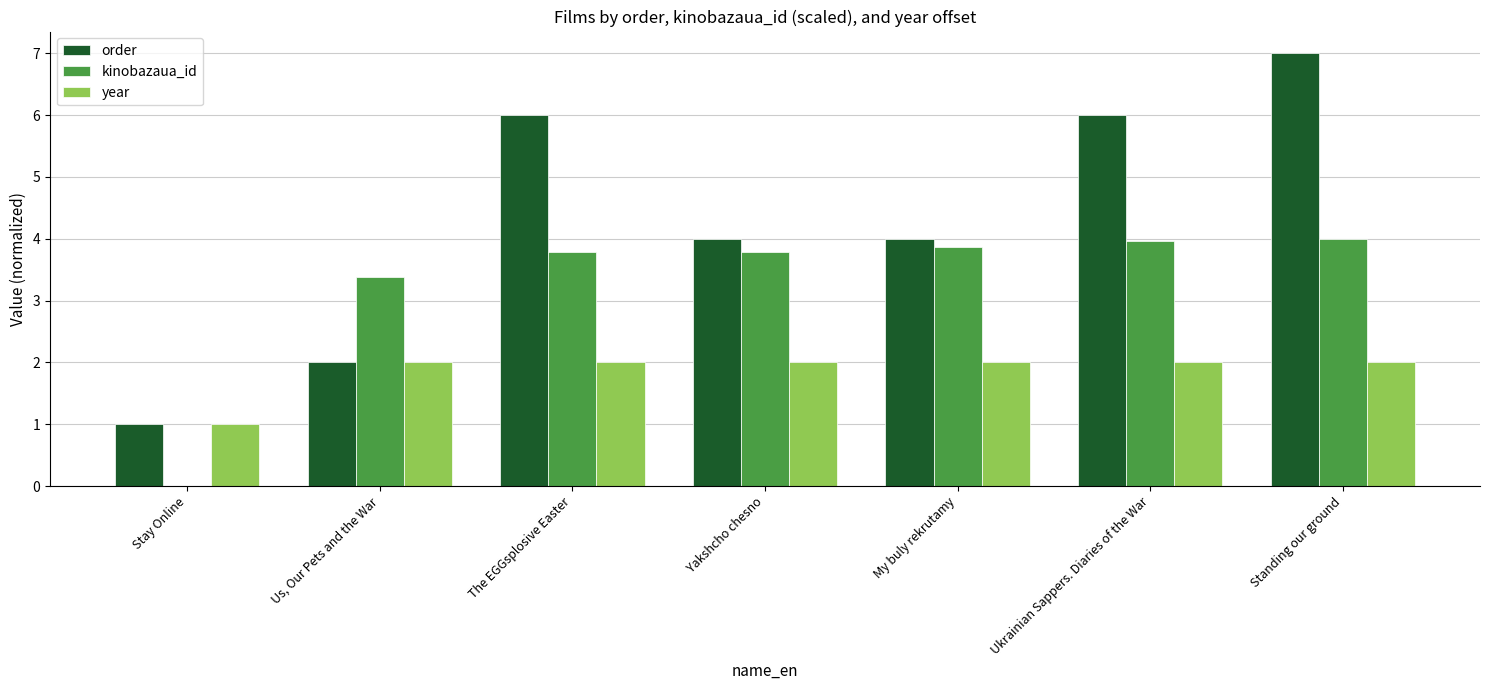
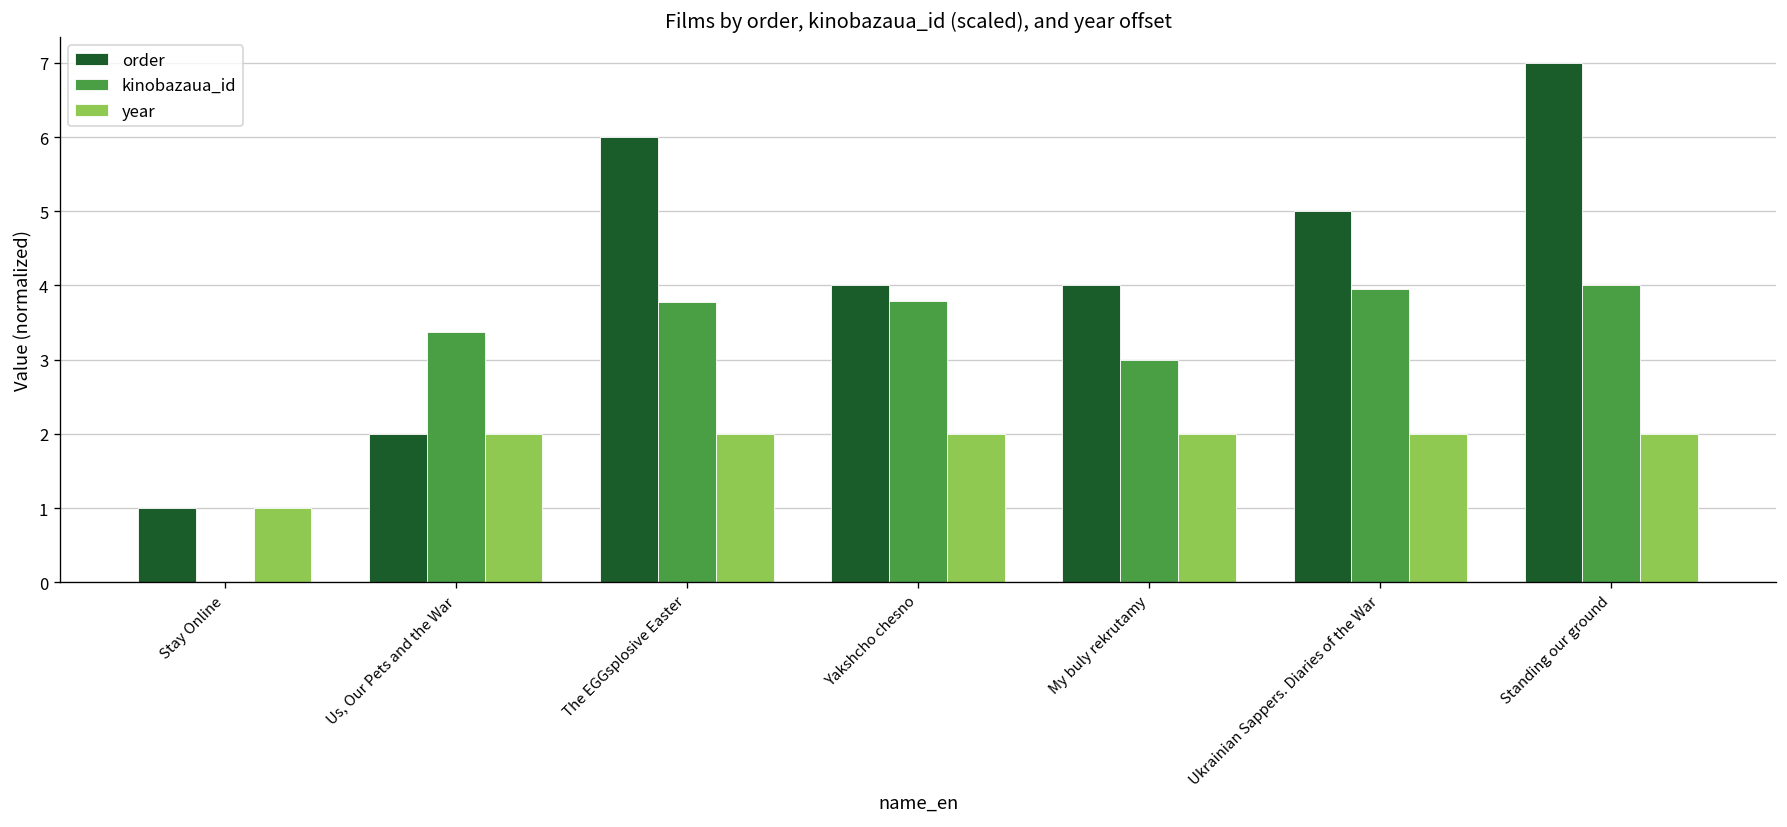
  {
    "order": {
      "Stay Online": 1,
      "Us, Our Pets and the War": 2,
      "The EGGsplosive Easter": 6,
      "Yakshcho chesno": 4,
      "My buly rekrutamy": 4,
-     "Ukrainian Sappers. Diaries of the War": 6,
+     "Ukrainian Sappers. Diaries of the War": 5,
      "Standing our ground": 7
    },
    "kinobazaua_id": {
      "Stay Online": 0.0,
      "Us, Our Pets and the War": 3.4,
      "The EGGsplosive Easter": 3.8,
      "Yakshcho chesno": 3.8,
-     "My buly rekrutamy": 3.9,
+     "My buly rekrutamy": 3.0,
      "Ukrainian Sappers. Diaries of the War": 4.0,
      "Standing our ground": 4.0
    },
    "year": {
      "Stay Online": 1.0,
      "Us, Our Pets and the War": 2.0,
      "The EGGsplosive Easter": 2.0,
      "Yakshcho chesno": 2.0,
      "My buly rekrutamy": 2.0,
      "Ukrainian Sappers. Diaries of the War": 2.0,
      "Standing our ground": 2.0
    }
  }
